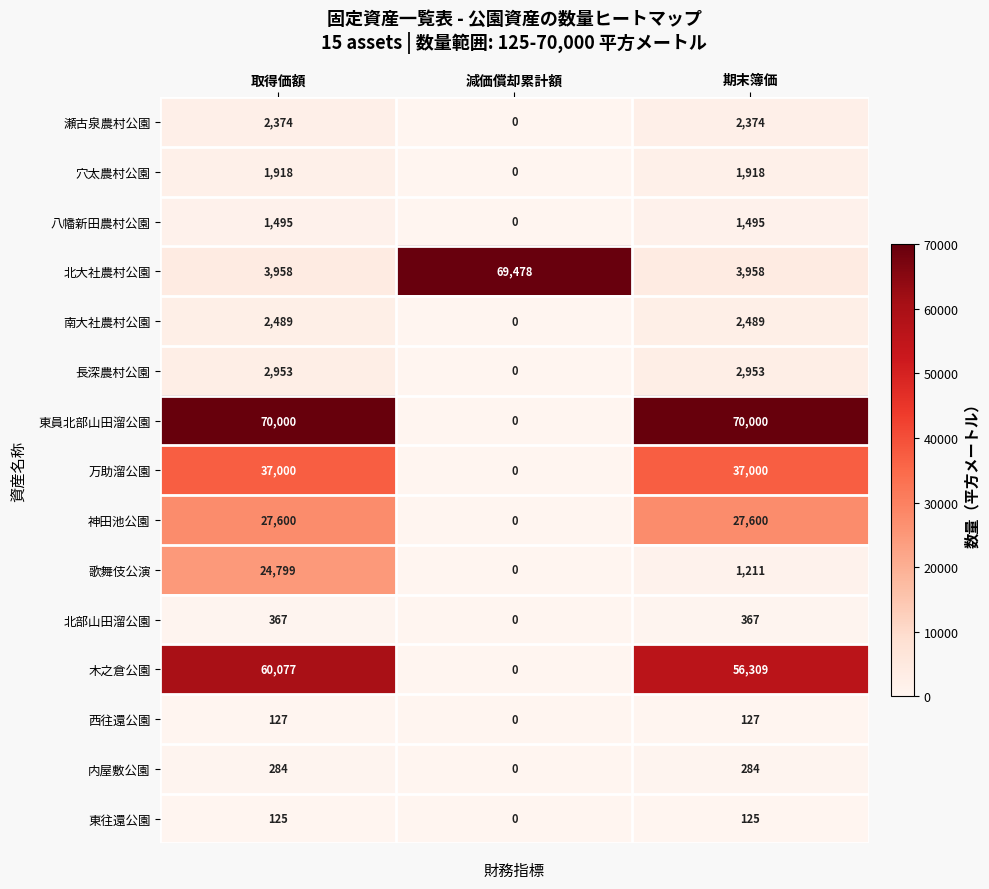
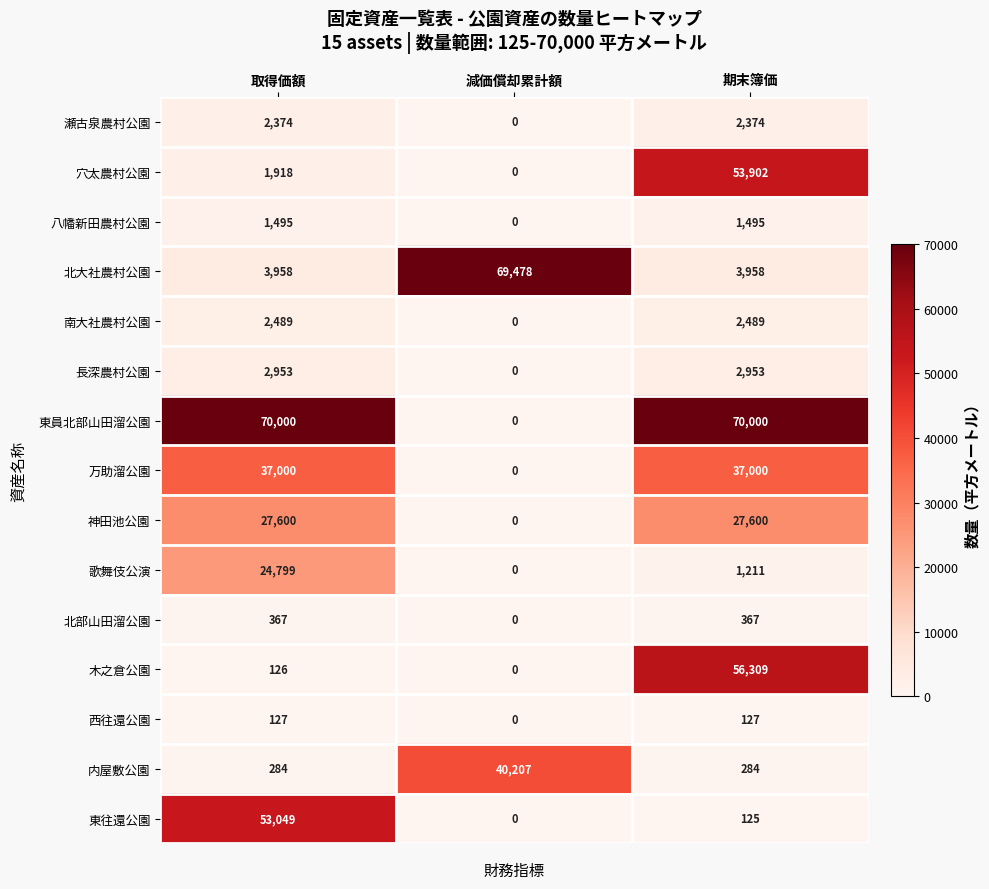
  {
    "瀬古泉農村公園": {
      "取得価額": "2,374",
      "減価償却累計額": "0",
      "期末簿価": "2,374"
    },
    "穴太農村公園": {
      "取得価額": "1,918",
      "減価償却累計額": "0",
-     "期末簿価": "1,918"
+     "期末簿価": "53,902"
    },
    "八幡新田農村公園": {
      "取得価額": "1,495",
      "減価償却累計額": "0",
      "期末簿価": "1,495"
    },
    "北大社農村公園": {
      "取得価額": "3,958",
      "減価償却累計額": "69,478",
      "期末簿価": "3,958"
    },
    "南大社農村公園": {
      "取得価額": "2,489",
      "減価償却累計額": "0",
      "期末簿価": "2,489"
    },
    "長深農村公園": {
      "取得価額": "2,953",
      "減価償却累計額": "0",
      "期末簿価": "2,953"
    },
    "東員北部山田溜公園": {
      "取得価額": "70,000",
      "減価償却累計額": "0",
      "期末簿価": "70,000"
    },
    "万助溜公園": {
      "取得価額": "37,000",
      "減価償却累計額": "0",
      "期末簿価": "37,000"
    },
    "神田池公園": {
      "取得価額": "27,600",
      "減価償却累計額": "0",
      "期末簿価": "27,600"
    },
    "歌舞伎公演": {
      "取得価額": "24,799",
      "減価償却累計額": "0",
      "期末簿価": "1,211"
    },
    "北部山田溜公園": {
      "取得価額": "367",
      "減価償却累計額": "0",
      "期末簿価": "367"
    },
    "木之倉公園": {
-     "取得価額": "60,077",
+     "取得価額": "126",
      "減価償却累計額": "0",
      "期末簿価": "56,309"
    },
    "西往還公園": {
      "取得価額": "127",
      "減価償却累計額": "0",
      "期末簿価": "127"
    },
    "内屋敷公園": {
      "取得価額": "284",
-     "減価償却累計額": "0",
+     "減価償却累計額": "40,207",
      "期末簿価": "284"
    },
    "東往還公園": {
-     "取得価額": "125",
+     "取得価額": "53,049",
      "減価償却累計額": "0",
      "期末簿価": "125"
    }
  }
